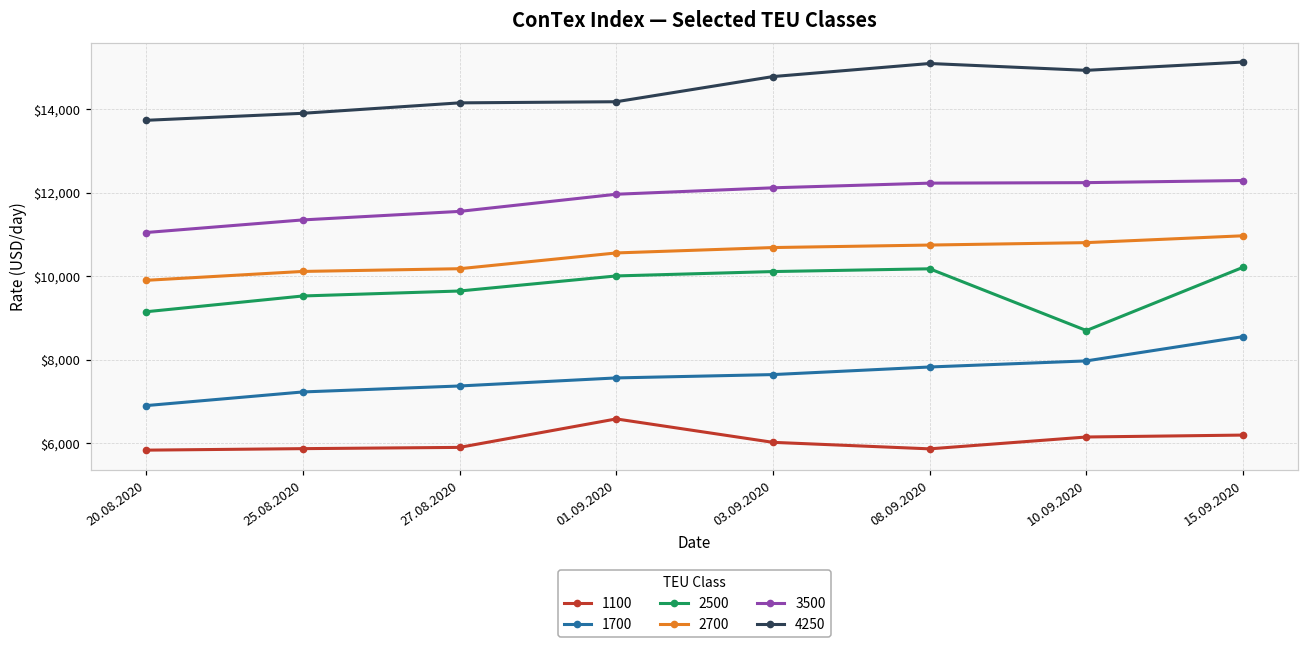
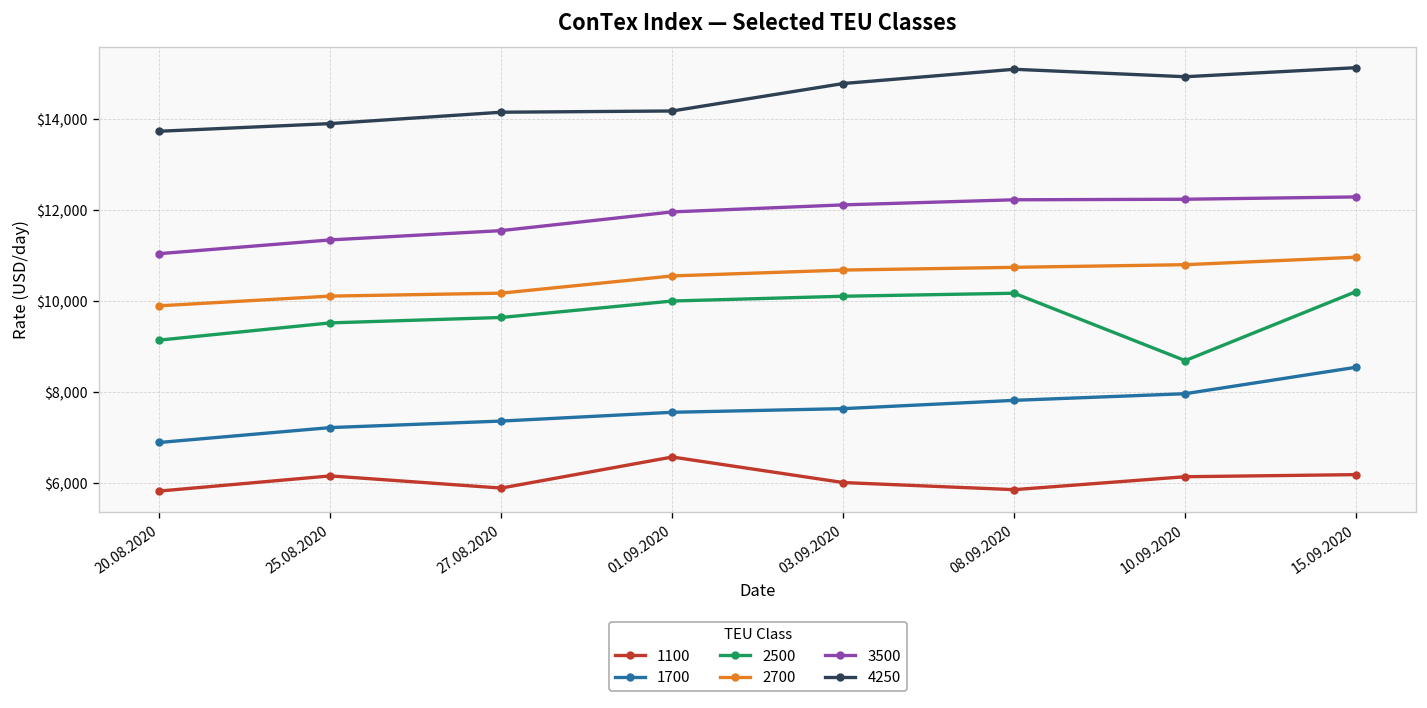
  {
    "1100": {
      "20.08.2020": "$5,800",
-     "25.08.2020": "$5,900",
+     "25.08.2020": "$6,200",
      "27.08.2020": "$5,900",
      "01.09.2020": "$6,600",
      "03.09.2020": "$6,000",
      "08.09.2020": "$5,900",
      "10.09.2020": "$6,100",
      "15.09.2020": "$6,200"
    },
    "1700": {
      "20.08.2020": "$6,900",
      "25.08.2020": "$7,200",
      "27.08.2020": "$7,400",
      "01.09.2020": "$7,600",
      "03.09.2020": "$7,600",
      "08.09.2020": "$7,800",
      "10.09.2020": "$8,000",
      "15.09.2020": "$8,600"
    },
    "2500": {
      "20.08.2020": "$9,100",
      "25.08.2020": "$9,500",
      "27.08.2020": "$9,600",
      "01.09.2020": "$10,000",
      "03.09.2020": "$10,100",
      "08.09.2020": "$10,200",
      "10.09.2020": "$8,700",
      "15.09.2020": "$10,200"
    },
    "2700": {
      "20.08.2020": "$9,900",
      "25.08.2020": "$10,100",
      "27.08.2020": "$10,200",
      "01.09.2020": "$10,600",
      "03.09.2020": "$10,700",
      "08.09.2020": "$10,700",
      "10.09.2020": "$10,800",
      "15.09.2020": "$11,000"
    },
    "3500": {
      "20.08.2020": "$11,000",
      "25.08.2020": "$11,300",
      "27.08.2020": "$11,600",
      "01.09.2020": "$12,000",
      "03.09.2020": "$12,100",
      "08.09.2020": "$12,200",
      "10.09.2020": "$12,200",
      "15.09.2020": "$12,300"
    },
    "4250": {
      "20.08.2020": "$13,700",
      "25.08.2020": "$13,900",
      "27.08.2020": "$14,200",
      "01.09.2020": "$14,200",
      "03.09.2020": "$14,800",
      "08.09.2020": "$15,100",
      "10.09.2020": "$14,900",
      "15.09.2020": "$15,100"
    }
  }
